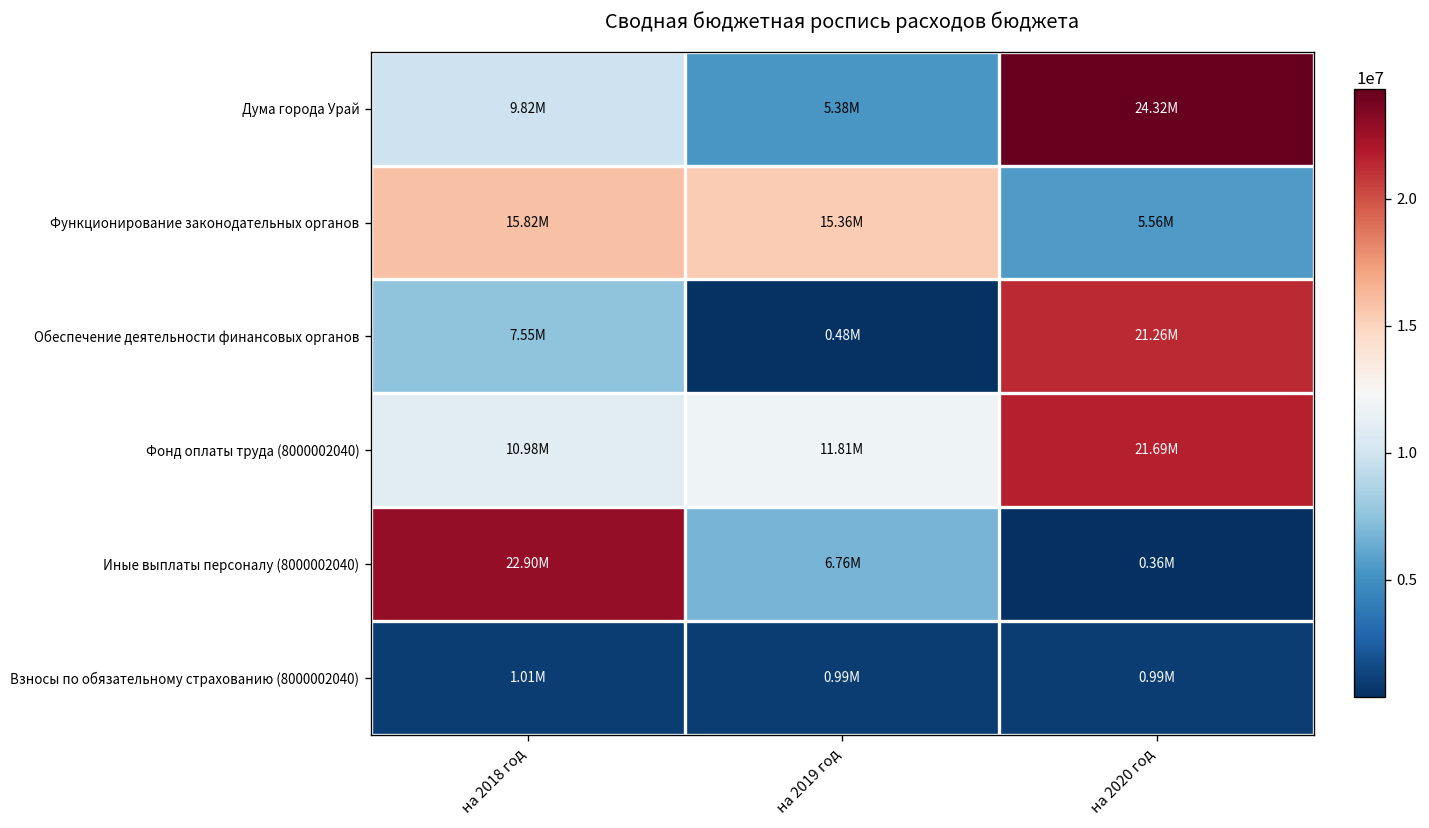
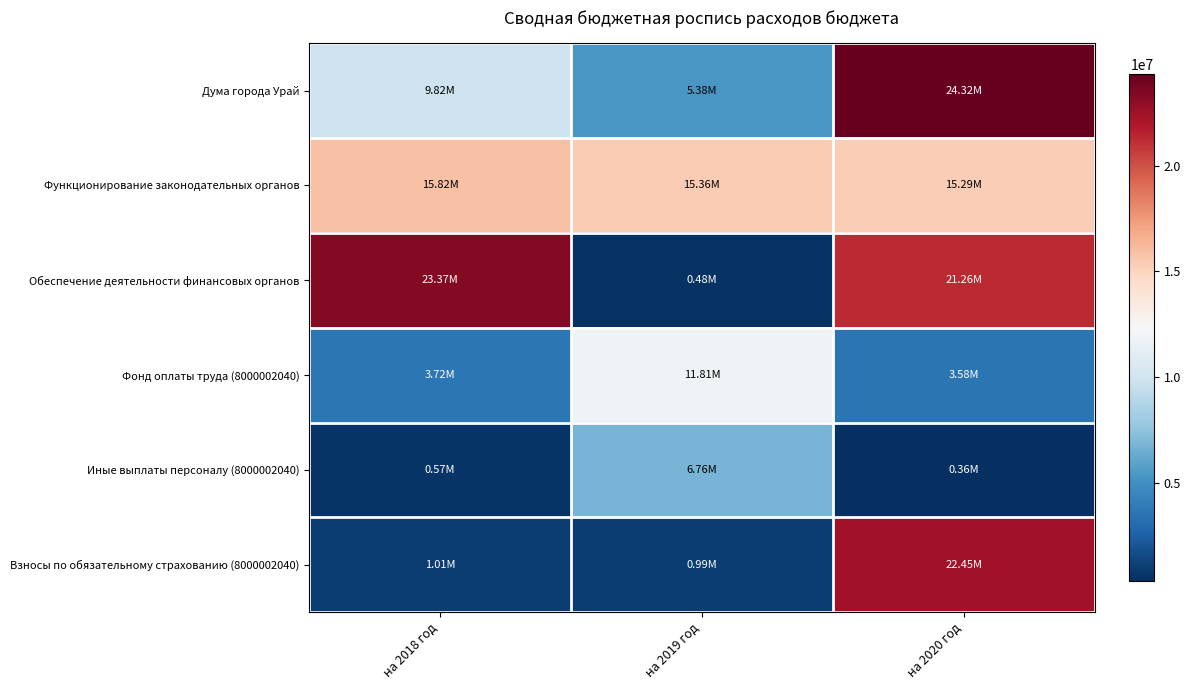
  {
    "Дума города Урай": {
      "на 2018 год": "9.82M",
      "на 2019 год": "5.38M",
      "на 2020 год": "24.32M"
    },
    "Функционирование законодательных органов": {
      "на 2018 год": "15.82M",
      "на 2019 год": "15.36M",
-     "на 2020 год": "5.56M"
+     "на 2020 год": "15.29M"
    },
    "Обеспечение деятельности финансовых органов": {
-     "на 2018 год": "7.55M",
+     "на 2018 год": "23.37M",
      "на 2019 год": "0.48M",
      "на 2020 год": "21.26M"
    },
    "Фонд оплаты труда (8000002040)": {
-     "на 2018 год": "10.98M",
+     "на 2018 год": "3.72M",
      "на 2019 год": "11.81M",
-     "на 2020 год": "21.69M"
+     "на 2020 год": "3.58M"
    },
    "Иные выплаты персоналу (8000002040)": {
-     "на 2018 год": "22.90M",
+     "на 2018 год": "0.57M",
      "на 2019 год": "6.76M",
      "на 2020 год": "0.36M"
    },
    "Взносы по обязательному страхованию (8000002040)": {
      "на 2018 год": "1.01M",
      "на 2019 год": "0.99M",
-     "на 2020 год": "0.99M"
+     "на 2020 год": "22.45M"
    }
  }
